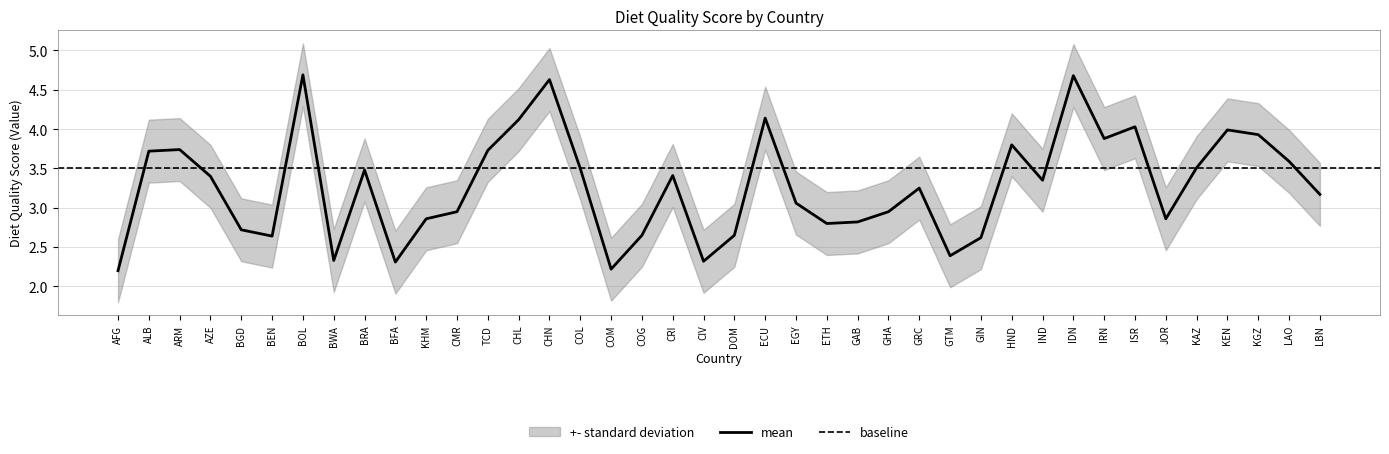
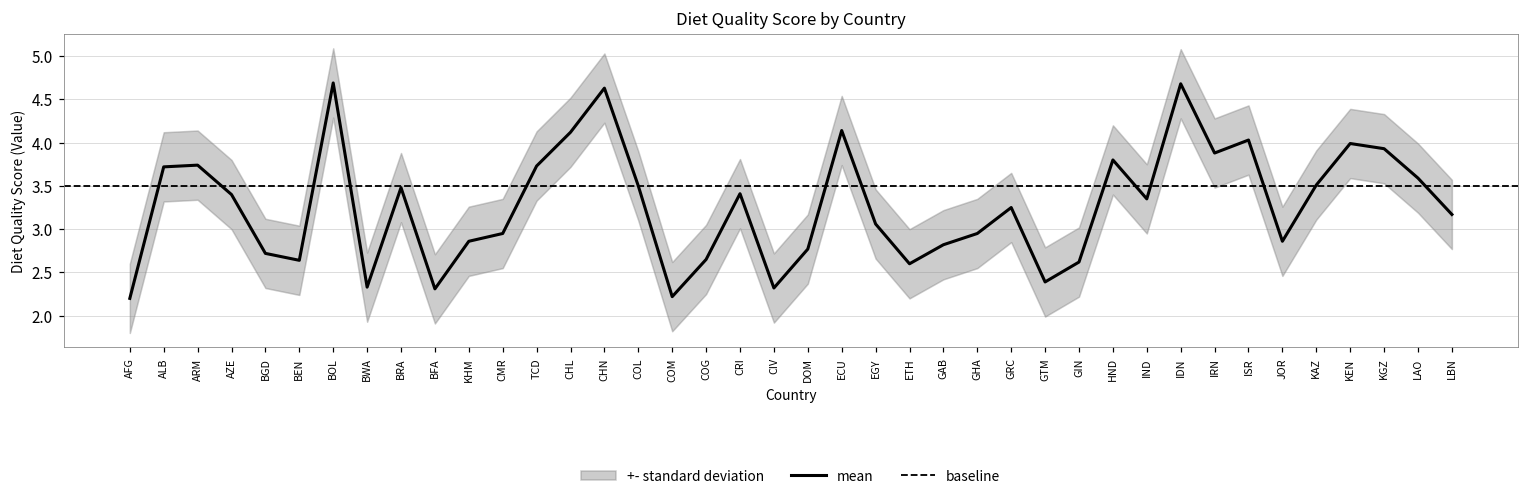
  {
    "mean": {
      "AFG": 2.2,
      "ALB": 3.7,
      "ARM": 3.7,
      "AZE": 3.4,
      "BGD": 2.7,
      "BEN": 2.6,
      "BOL": 4.7,
      "BWA": 2.3,
      "BRA": 3.5,
      "BFA": 2.3,
      "KHM": 2.9,
      "CMR": 3.0,
      "TCD": 3.7,
      "CHL": 4.1,
      "CHN": 4.6,
      "COL": 3.5,
      "COM": 2.2,
      "COG": 2.7,
      "CRI": 3.4,
      "CIV": 2.3,
-     "DOM": 2.7,
+     "DOM": 2.8,
      "ECU": 4.1,
      "EGY": 3.1,
-     "ETH": 2.8,
+     "ETH": 2.6,
      "GAB": 2.8,
      "GHA": 3.0,
      "GRC": 3.3,
      "GTM": 2.4,
      "GIN": 2.6,
      "HND": 3.8,
      "IND": 3.4,
      "IDN": 4.7,
      "IRN": 3.9,
      "ISR": 4.0,
      "JOR": 2.9,
      "KAZ": 3.5,
      "KEN": 4.0,
      "KGZ": 3.9,
      "LAO": 3.6,
      "LBN": 3.2
    }
  }
